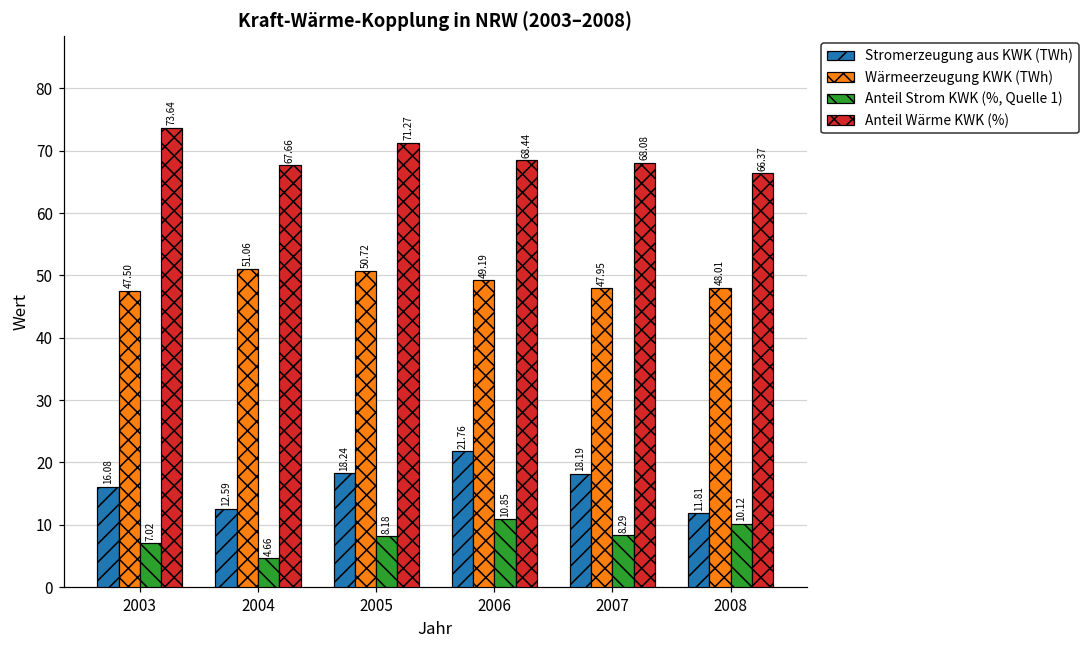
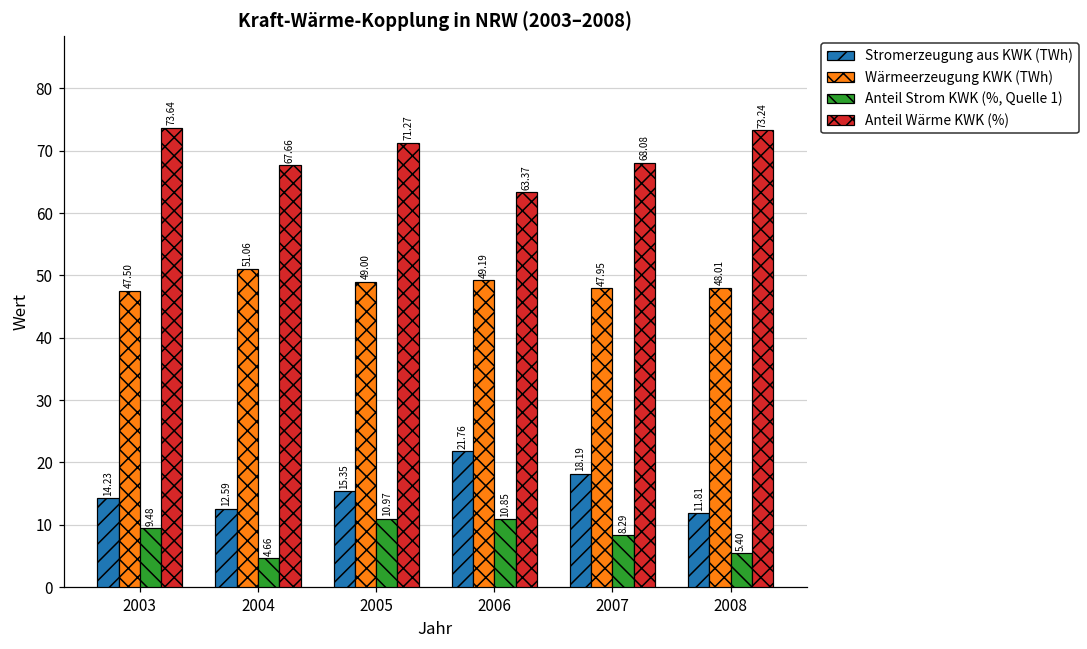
  {
    "Stromerzeugung aus KWK (TWh)": {
-     "2003": 16.08,
+     "2003": 14.23,
      "2004": 12.59,
-     "2005": 18.24,
+     "2005": 15.35,
      "2006": 21.76,
      "2007": 18.19,
      "2008": 11.81
    },
    "Wärmeerzeugung KWK (TWh)": {
      "2003": 47.50,
      "2004": 51.06,
-     "2005": 50.72,
+     "2005": 49.00,
      "2006": 49.19,
      "2007": 47.95,
      "2008": 48.01
    },
    "Anteil Strom KWK (%, Quelle 1)": {
-     "2003": 7.02,
+     "2003": 9.48,
      "2004": 4.66,
-     "2005": 8.18,
+     "2005": 10.97,
      "2006": 10.85,
      "2007": 8.29,
-     "2008": 10.12
+     "2008": 5.40
    },
    "Anteil Wärme KWK (%)": {
      "2003": 73.64,
      "2004": 67.66,
      "2005": 71.27,
-     "2006": 68.44,
+     "2006": 63.37,
      "2007": 68.08,
-     "2008": 66.37
+     "2008": 73.24
    }
  }
